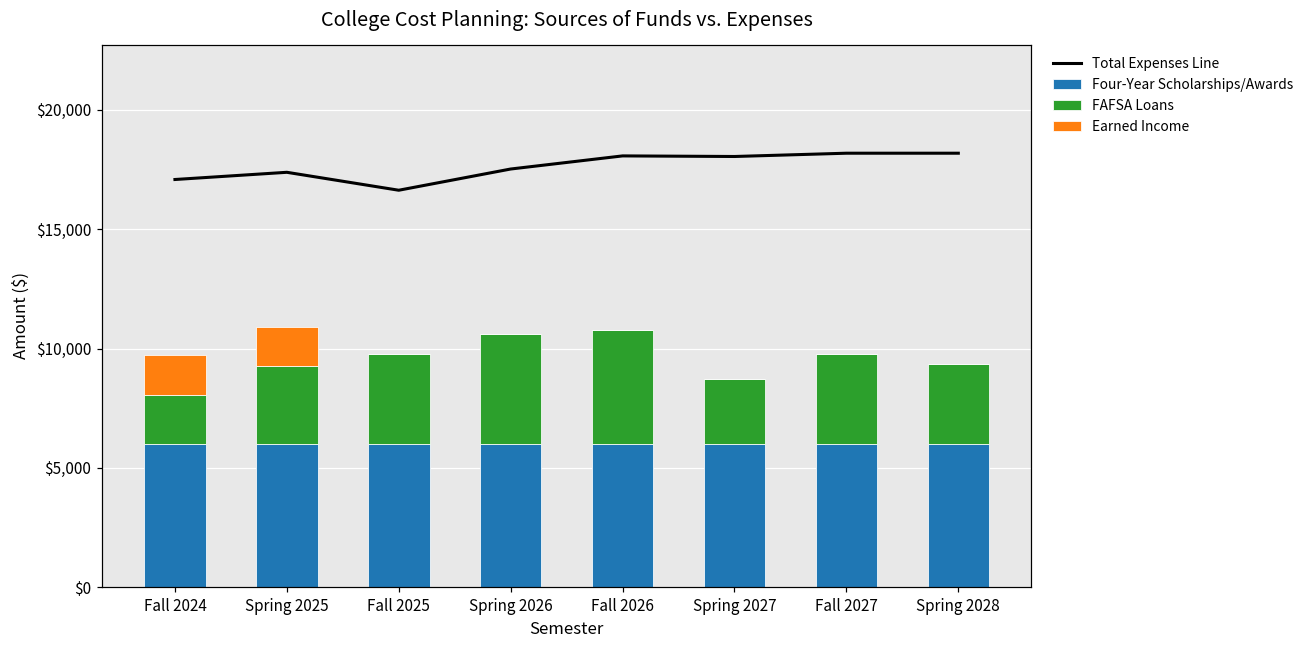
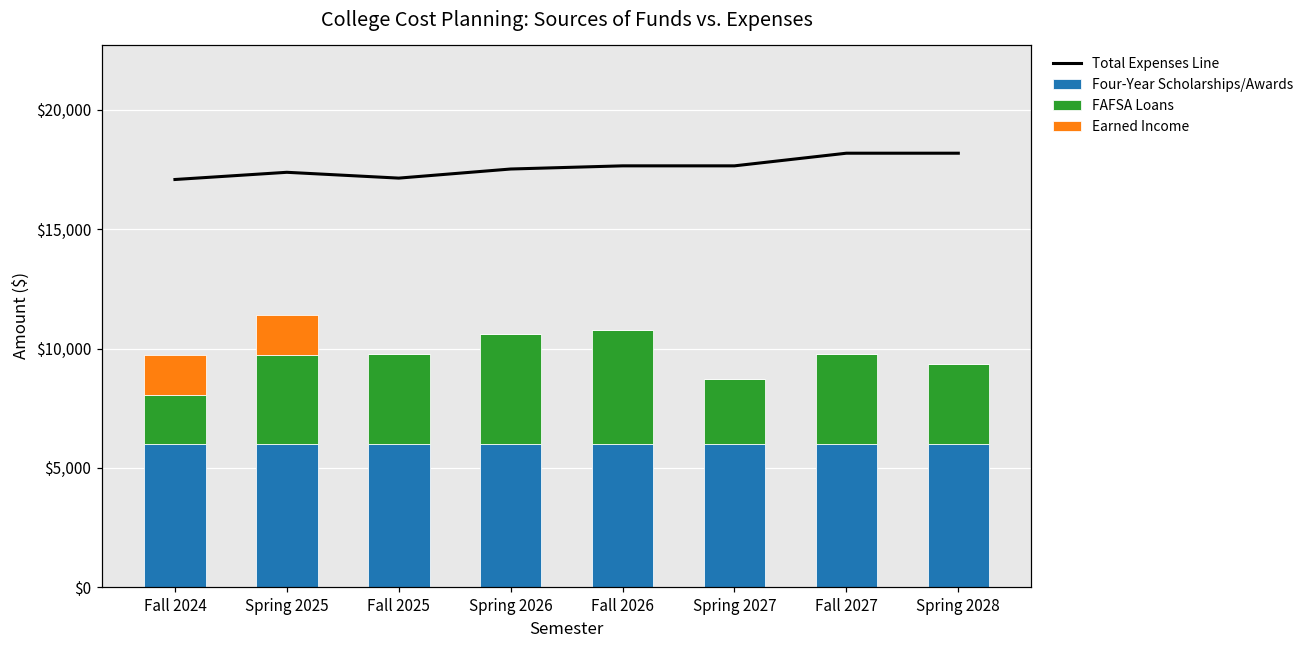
  {
    "Total Expenses Line": {
      "Fall 2024": "$17,100",
      "Spring 2025": "$17,400",
-     "Fall 2025": "$16,600",
+     "Fall 2025": "$17,100",
      "Spring 2026": "$17,500",
-     "Fall 2026": "$18,100",
-     "Spring 2027": "$18,000",
+     "Fall 2026": "$17,700",
+     "Spring 2027": "$17,700",
      "Fall 2027": "$18,200",
      "Spring 2028": "$18,200"
    },
    "Four-Year Scholarships/Awards": {
      "Fall 2024": "$6,000",
      "Spring 2025": "$6,000",
      "Fall 2025": "$6,000",
      "Spring 2026": "$6,000",
      "Fall 2026": "$6,000",
      "Spring 2027": "$6,000",
      "Fall 2027": "$6,000",
      "Spring 2028": "$6,000"
    },
    "FAFSA Loans": {
      "Fall 2024": "$2,000",
-     "Spring 2025": "$3,300",
+     "Spring 2025": "$3,700",
      "Fall 2025": "$3,800",
      "Spring 2026": "$4,600",
      "Fall 2026": "$4,800",
      "Spring 2027": "$2,700",
      "Fall 2027": "$3,800",
      "Spring 2028": "$3,400"
    },
    "Earned Income": {
      "Fall 2024": "$1,700",
      "Spring 2025": "$1,700",
      "Fall 2025": "$0",
      "Spring 2026": "$0",
      "Fall 2026": "$0",
      "Spring 2027": "$0",
      "Fall 2027": "$0",
      "Spring 2028": "$0"
    }
  }
